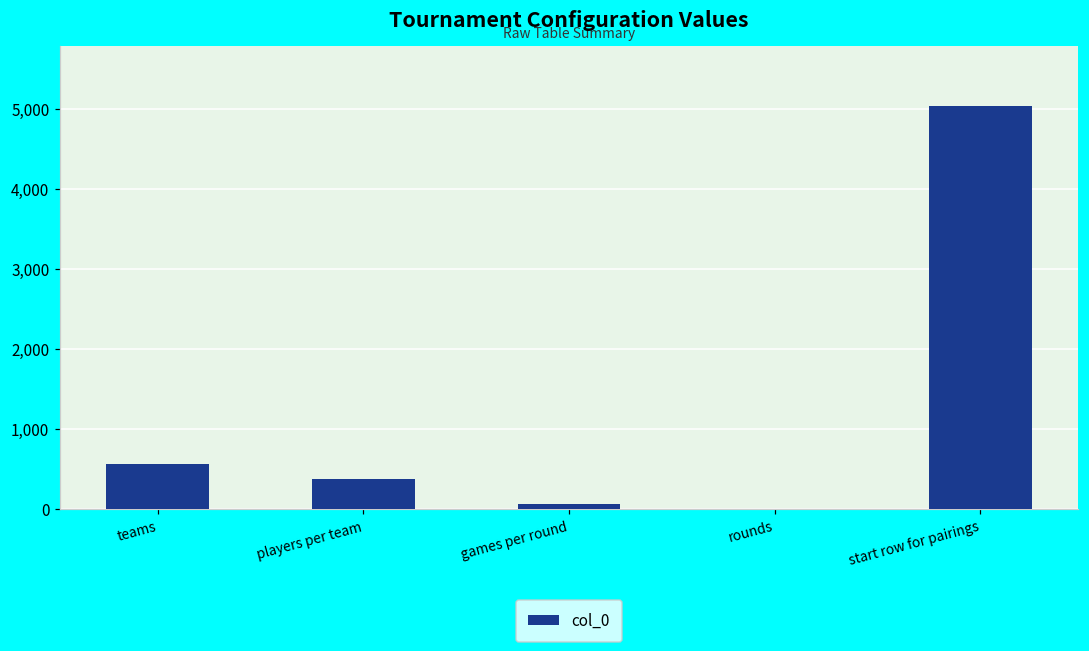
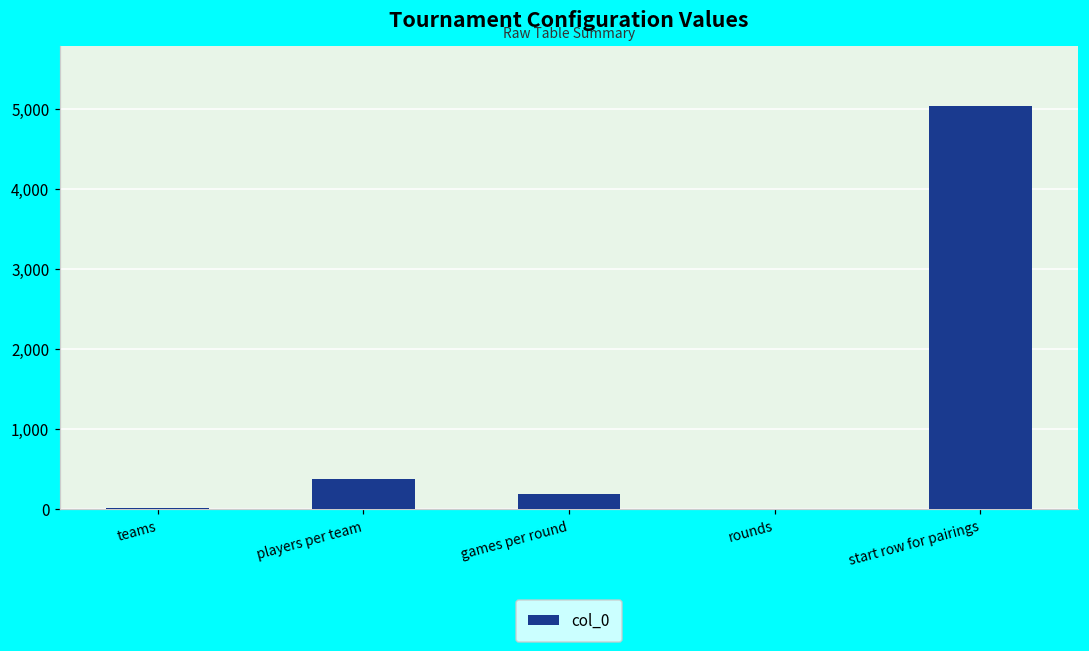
  {
-   "teams": "600",
+   "teams": "0",
    "players per team": "400",
-   "games per round": "100",
+   "games per round": "200",
    "start row for pairings": "5,000"
  }
